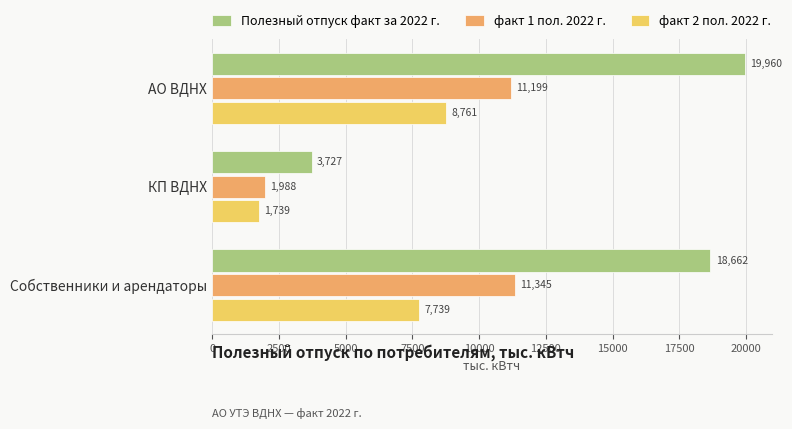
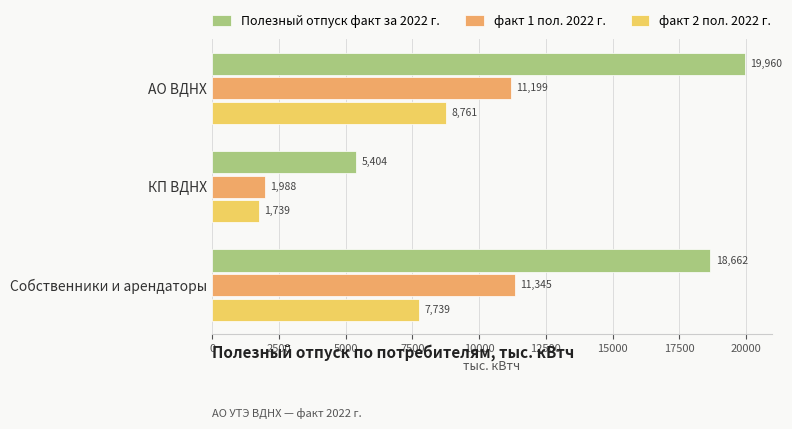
  {
    "Полезный отпуск факт за 2022 г.": {
      "АО ВДНХ": "19,960",
-     "КП ВДНХ": "3,727",
+     "КП ВДНХ": "5,404",
      "Собственники и арендаторы": "18,662"
    }
  }
